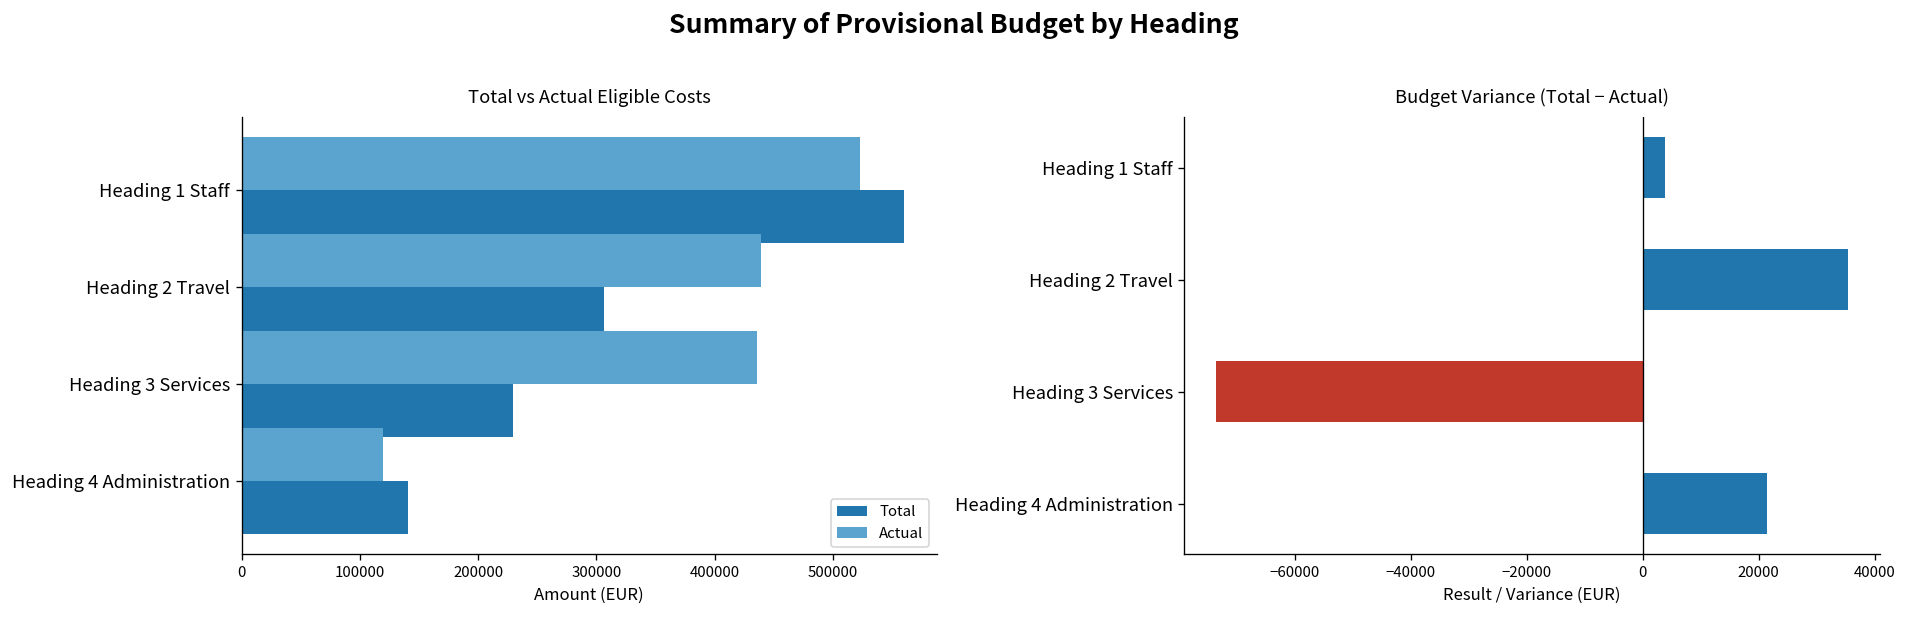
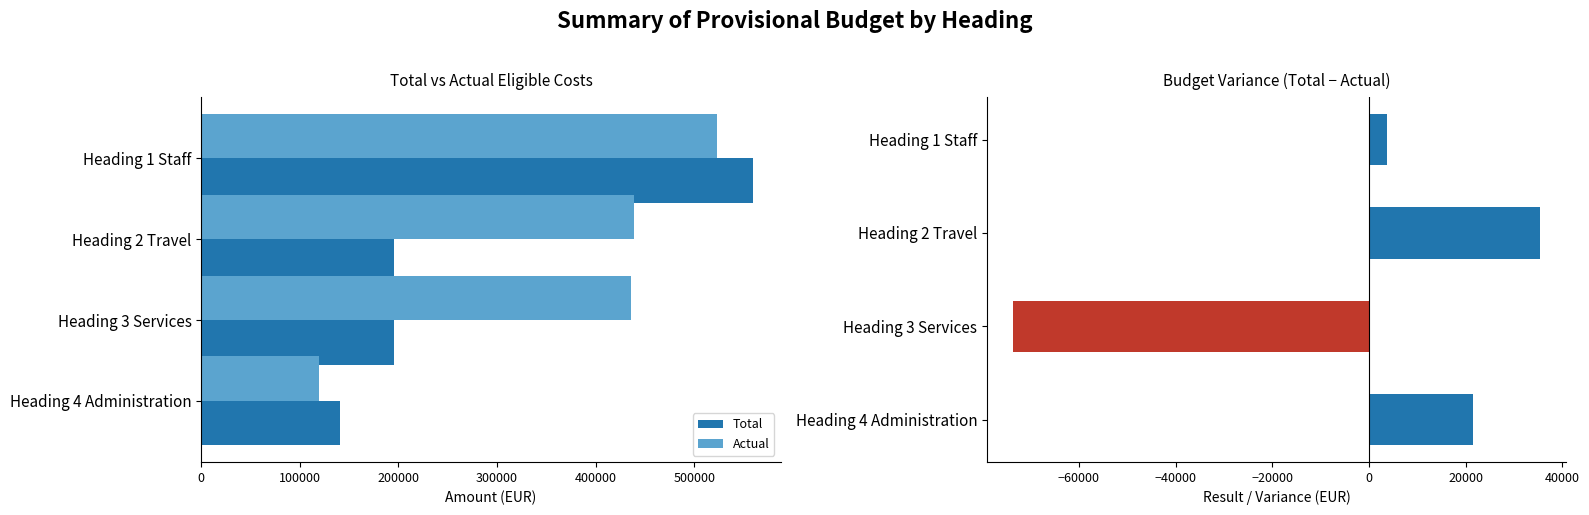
  {
    "Total vs Actual Eligible Costs": {
      "Total": {
        "Heading 1 Staff": 560000,
-       "Heading 2 Travel": 310000,
-       "Heading 3 Services": 230000,
+       "Heading 2 Travel": 200000,
+       "Heading 3 Services": 200000,
        "Heading 4 Administration": 140000
      },
      "Actual": {
        "Heading 1 Staff": 520000,
        "Heading 2 Travel": 440000,
        "Heading 3 Services": 440000,
        "Heading 4 Administration": 120000
      }
    },
    "Budget Variance (Total − Actual)": {
      "Heading 1 Staff": 4000,
      "Heading 2 Travel": 35000,
      "Heading 3 Services": -74000,
      "Heading 4 Administration": 21000
    }
  }
